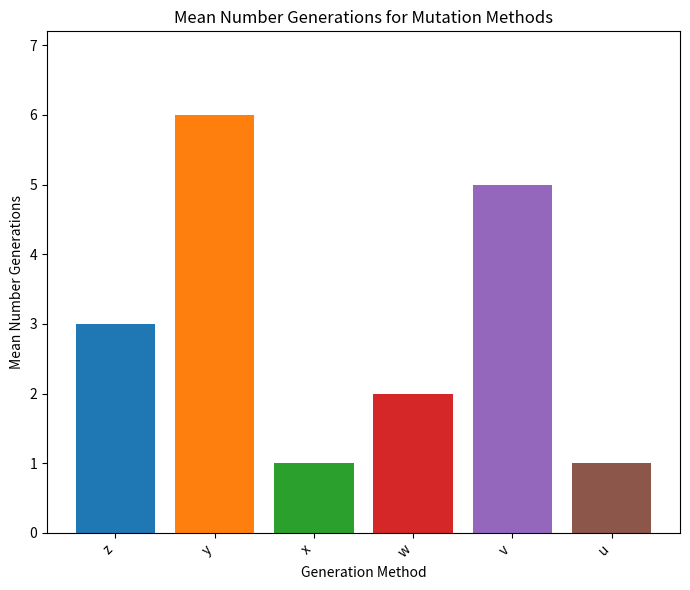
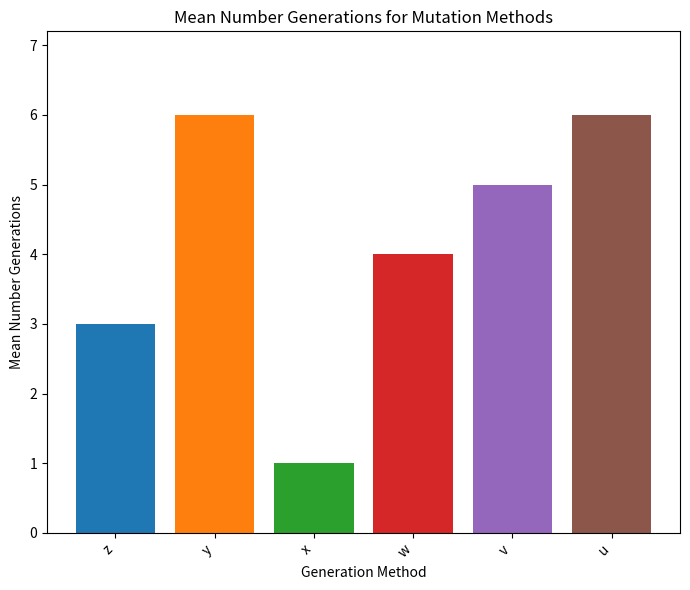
  {
    "z": 3,
    "y": 6,
    "x": 1,
-   "w": 2,
+   "w": 4,
    "v": 5,
-   "u": 1
+   "u": 6
  }
